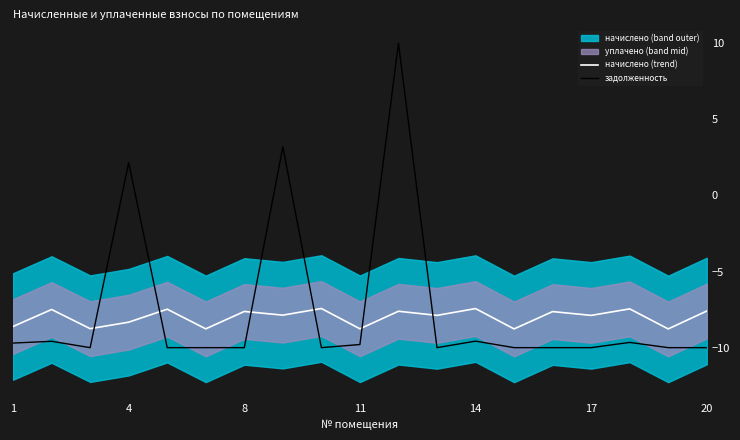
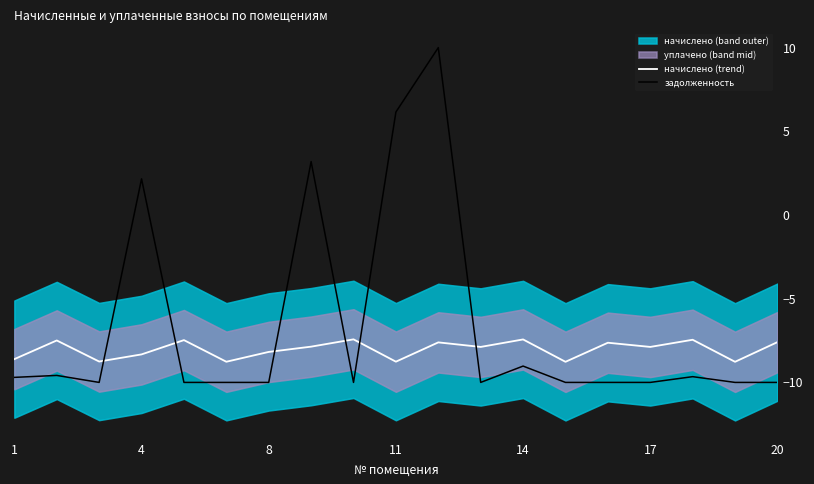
  {
    "начислено (trend)": {
      "1": -8.6,
      "4": -8.3,
-     "8": -7.6,
+     "8": -8.2,
      "11": -8.8,
      "14": -7.4,
      "17": -7.9,
      "20": -7.6
    },
    "задолженность": {
      "1": -9.7,
      "4": 2.2,
      "8": -10.0,
-     "11": -9.8,
-     "14": -9.6,
+     "11": 6.2,
+     "14": -9.0,
      "17": -10.0,
      "20": -10.0
    }
  }
